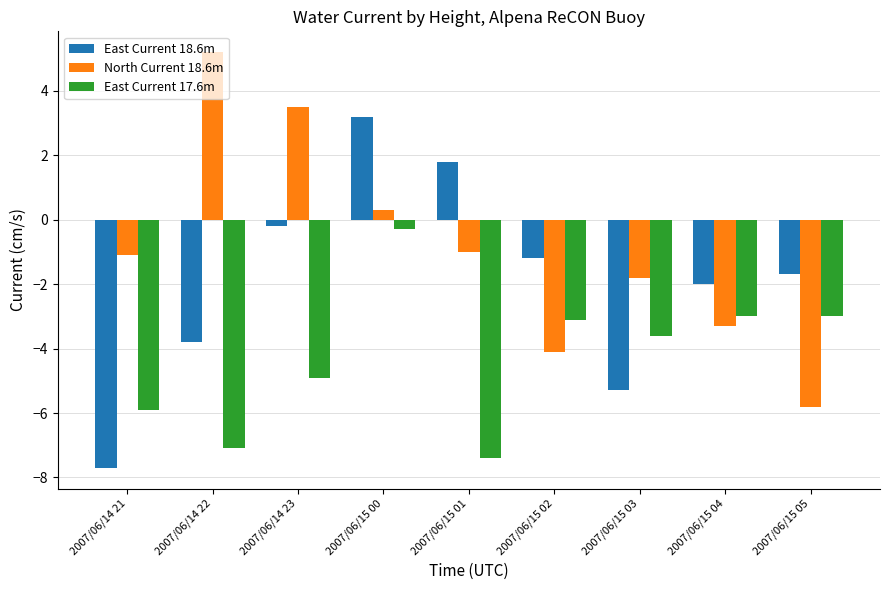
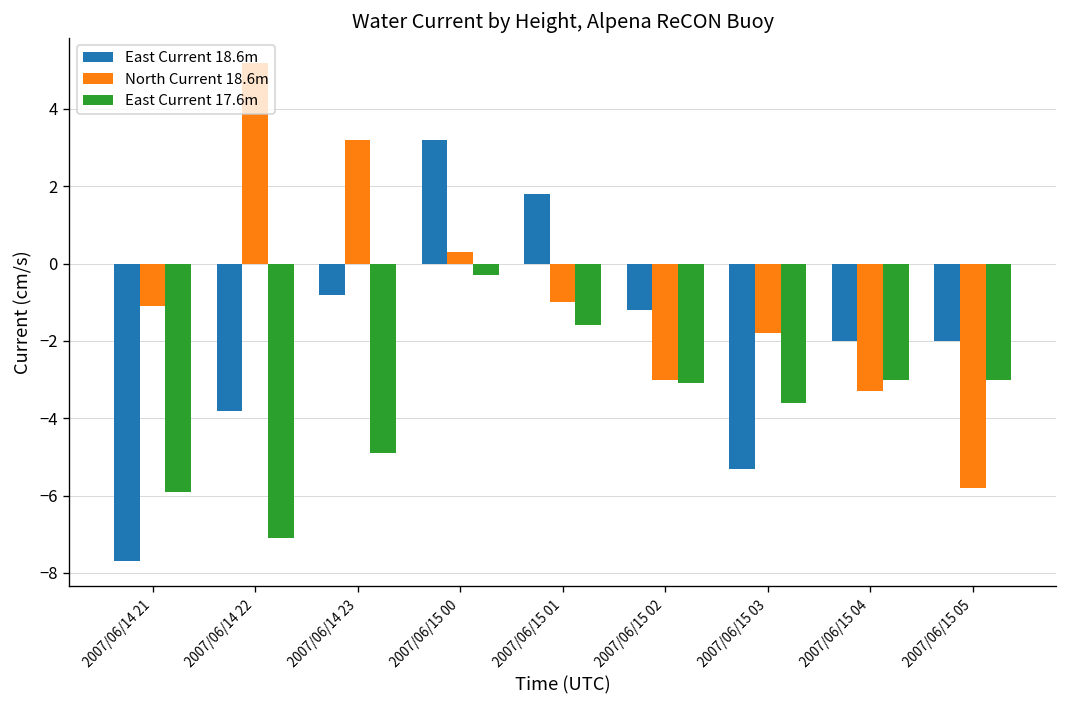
  {
    "East Current 18.6m": {
      "2007/06/14 21": -7.7,
      "2007/06/14 22": -3.8,
-     "2007/06/14 23": -0.2,
+     "2007/06/14 23": -0.8,
      "2007/06/15 00": 3.2,
      "2007/06/15 01": 1.8,
      "2007/06/15 02": -1.2,
      "2007/06/15 03": -5.3,
      "2007/06/15 04": -2.0,
-     "2007/06/15 05": -1.7
+     "2007/06/15 05": -2.0
    },
    "North Current 18.6m": {
      "2007/06/14 21": -1.1,
-     "2007/06/14 23": 3.5,
+     "2007/06/14 23": 3.2,
      "2007/06/15 00": 0.3,
      "2007/06/15 01": -1.0,
-     "2007/06/15 02": -4.1,
+     "2007/06/15 02": -3.0,
      "2007/06/15 03": -1.8,
      "2007/06/15 04": -3.3,
      "2007/06/15 05": -5.8
    },
    "East Current 17.6m": {
      "2007/06/14 21": -5.9,
      "2007/06/14 22": -7.1,
      "2007/06/14 23": -4.9,
      "2007/06/15 00": -0.3,
-     "2007/06/15 01": -7.4,
+     "2007/06/15 01": -1.6,
      "2007/06/15 02": -3.1,
      "2007/06/15 03": -3.6,
      "2007/06/15 04": -3.0,
      "2007/06/15 05": -3.0
    }
  }
